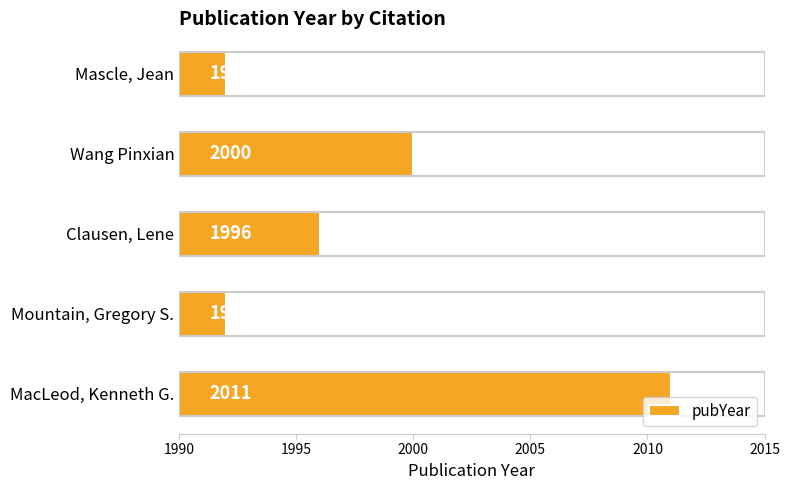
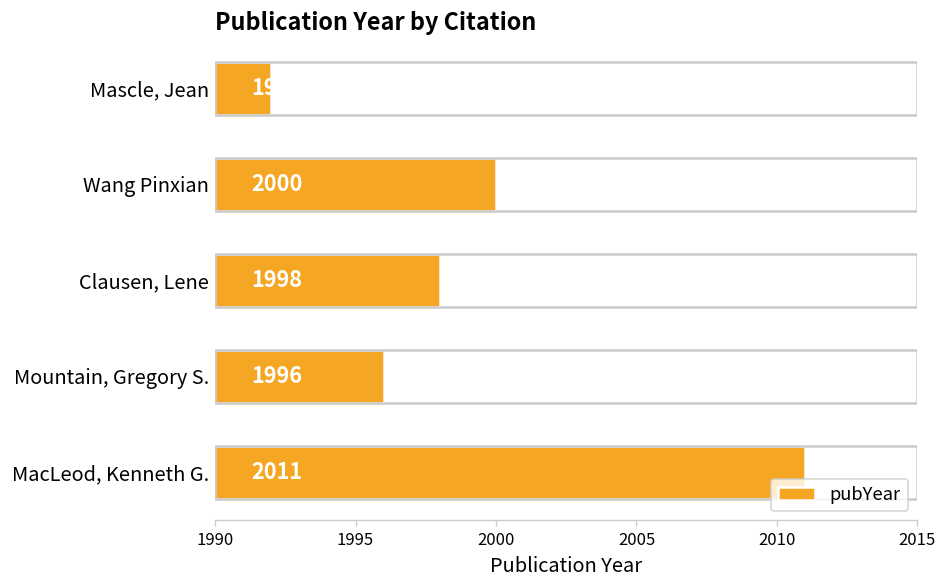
  {
    "Wang Pinxian": 2000,
-   "Clausen, Lene": 1996,
-   "Mountain, Gregory S.": 1992,
+   "Clausen, Lene": 1998,
+   "Mountain, Gregory S.": 1996,
    "MacLeod, Kenneth G.": 2011
  }
